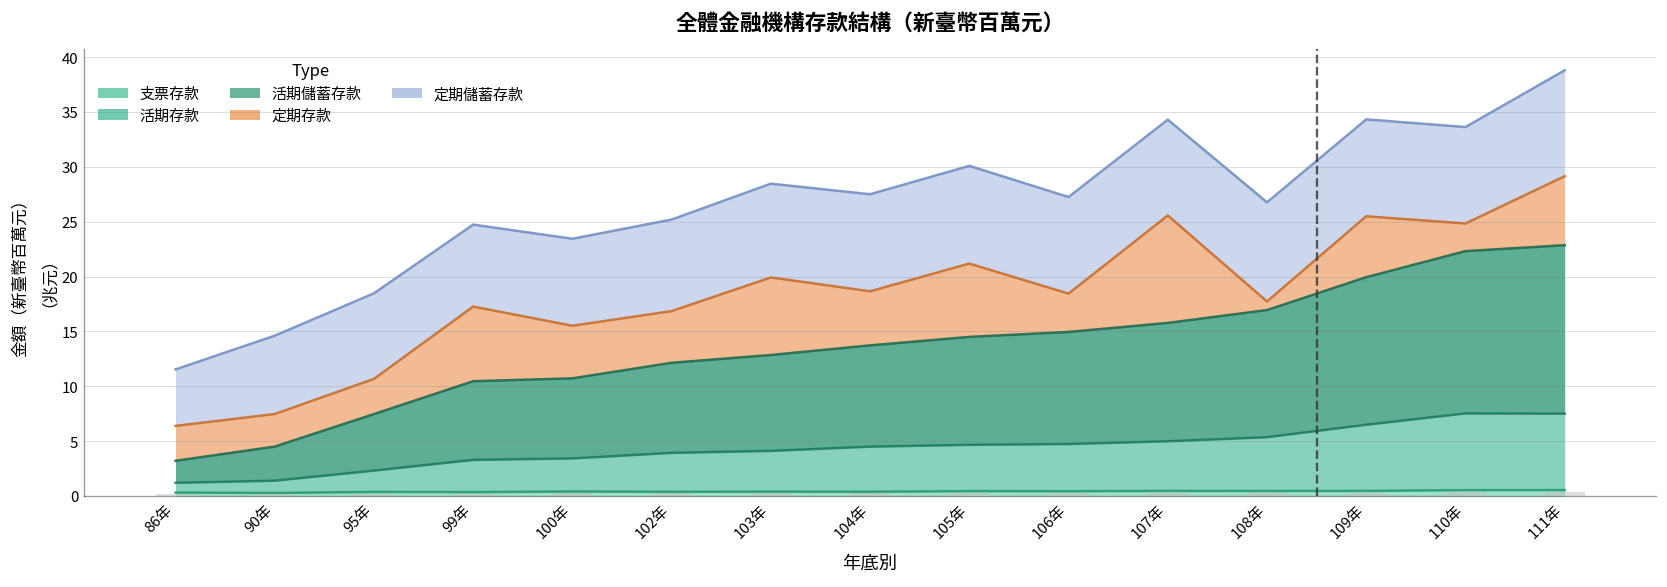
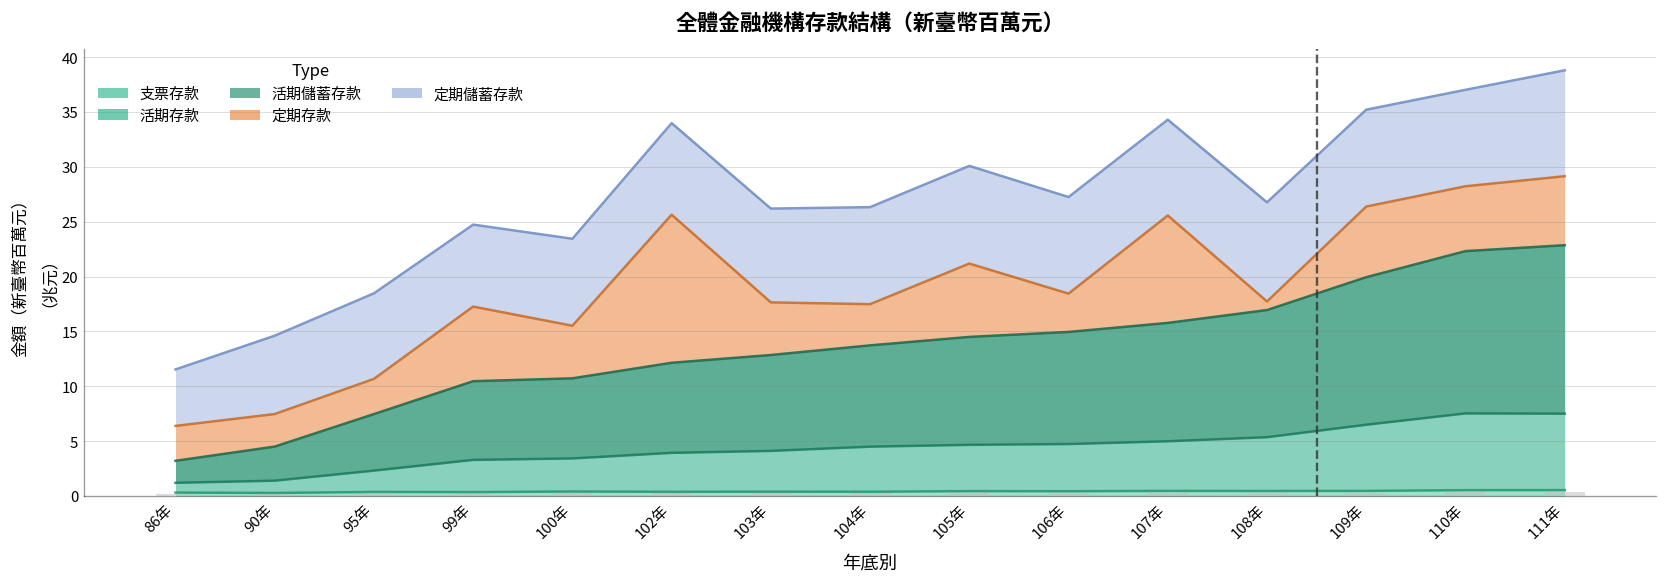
  {
    "定期存款": {
      "86年": 3,
      "90年": 3,
      "95年": 3,
      "99年": 7,
      "100年": 5,
-     "102年": 5,
-     "103年": 7,
-     "104年": 5,
+     "102年": 13,
+     "103年": 5,
+     "104年": 4,
      "105年": 7,
      "106年": 3,
      "107年": 10,
      "108年": 1,
-     "109年": 5.6,
-     "110年": 3,
+     "109年": 6.4,
+     "110年": 6,
      "111年": 6
    }
  }
